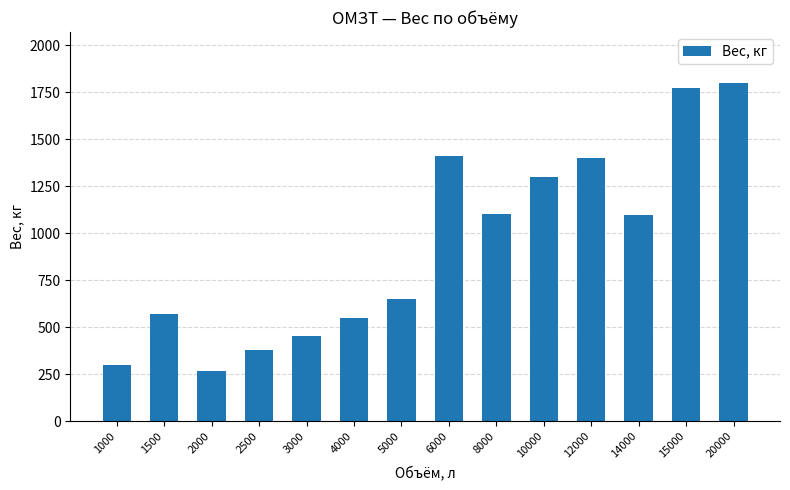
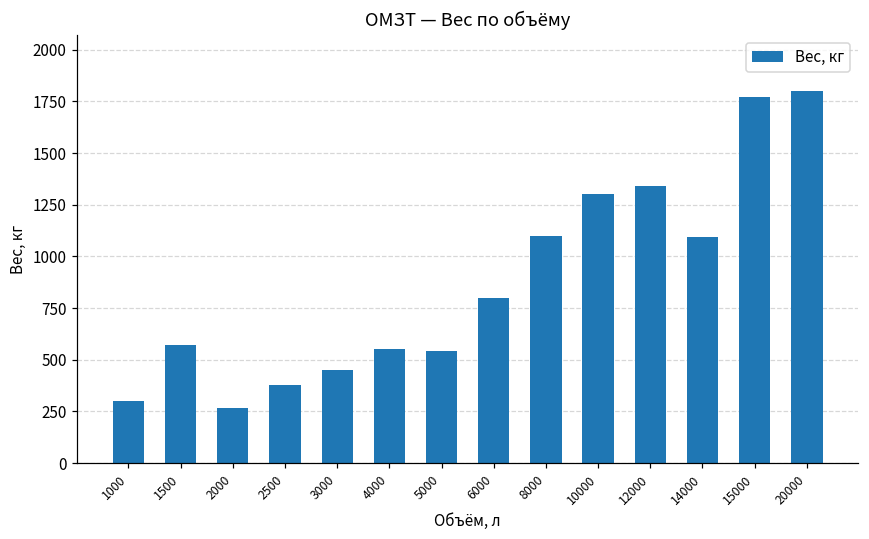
  {
    "1000": 300,
    "1500": 570,
    "2000": 270,
    "2500": 380,
    "3000": 450,
    "4000": 550,
-   "5000": 650,
-   "6000": 1410,
+   "5000": 540,
+   "6000": 800,
    "8000": 1100,
    "10000": 1300,
-   "12000": 1400,
+   "12000": 1340,
    "14000": 1100,
    "15000": 1770,
    "20000": 1800
  }
